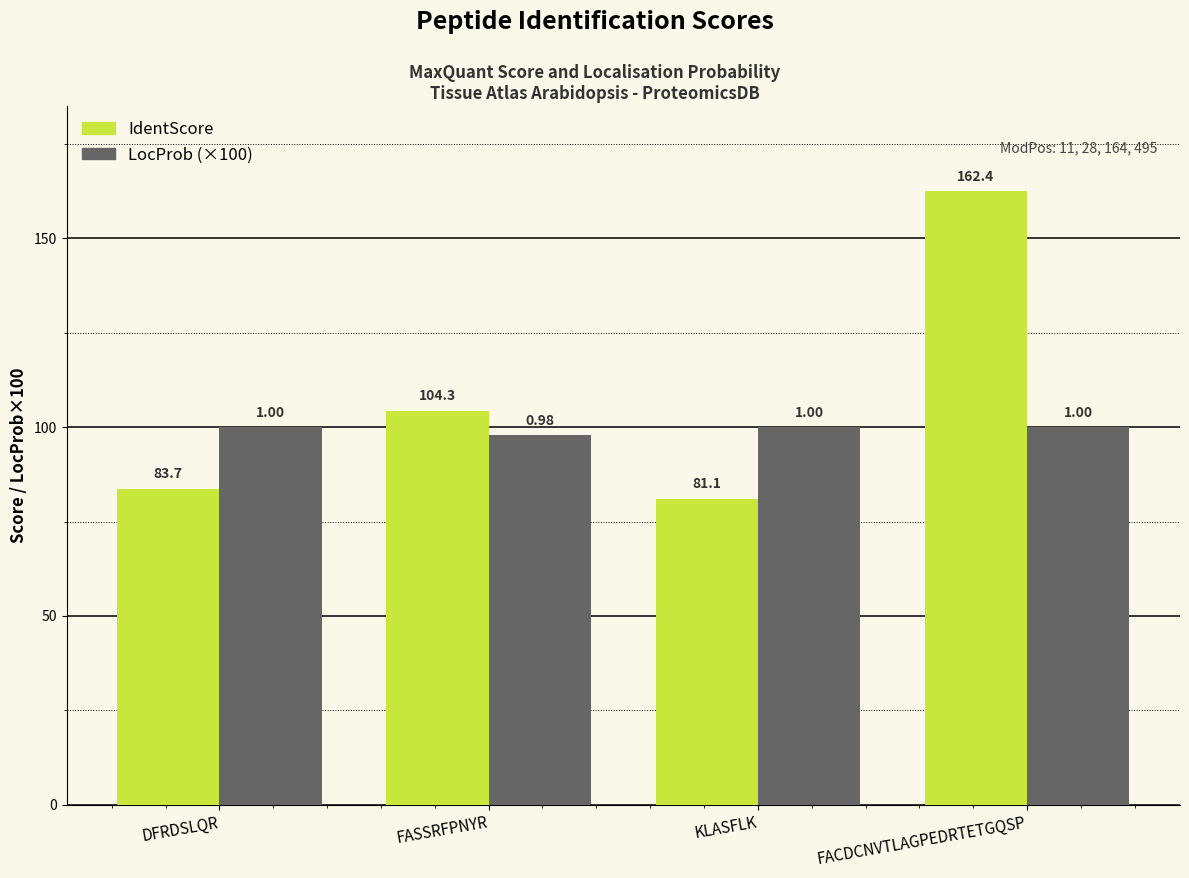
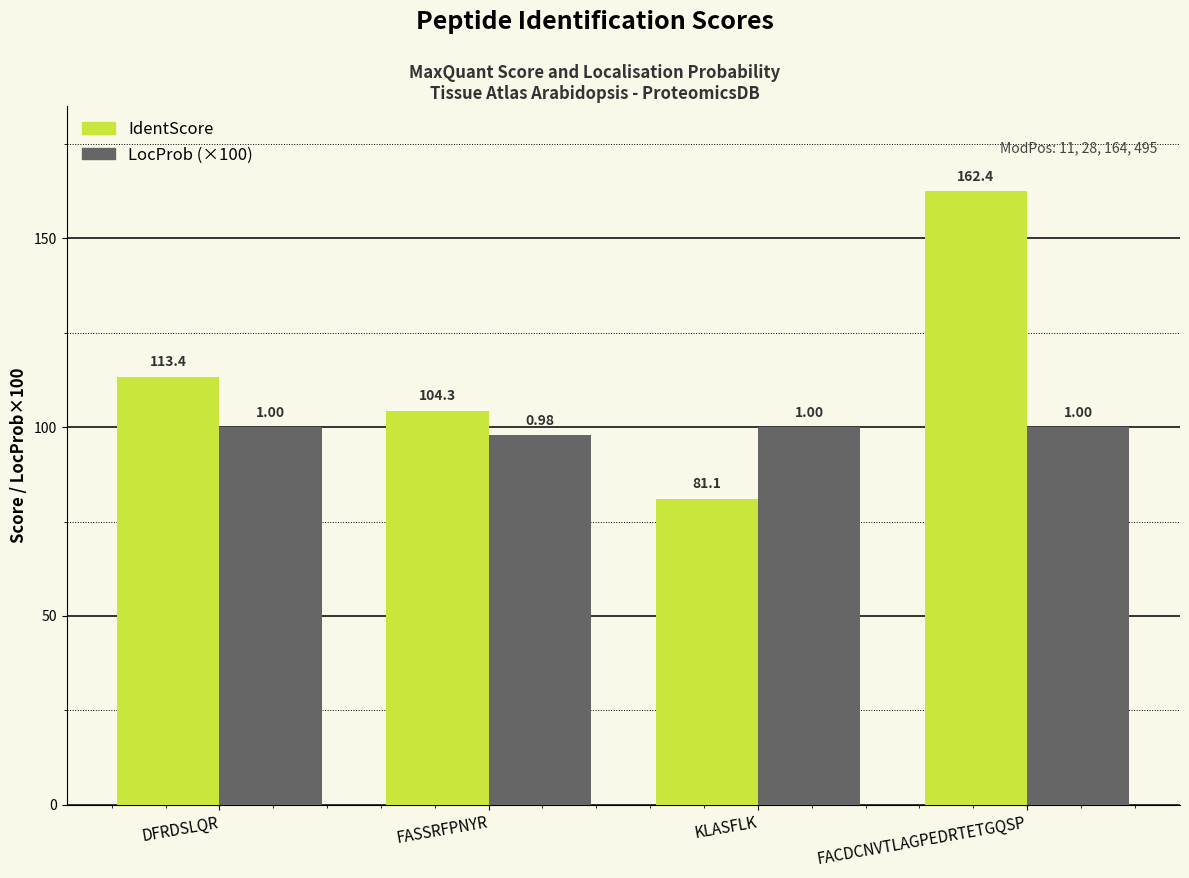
  {
    "IdentScore": {
-     "DFRDSLQR": 83.7,
+     "DFRDSLQR": 113.4,
      "FASSRFPNYR": 104.3,
      "KLASFLK": 81.1,
      "FACDCNVTLAGPEDRTETGQSP": 162.4
    }
  }
